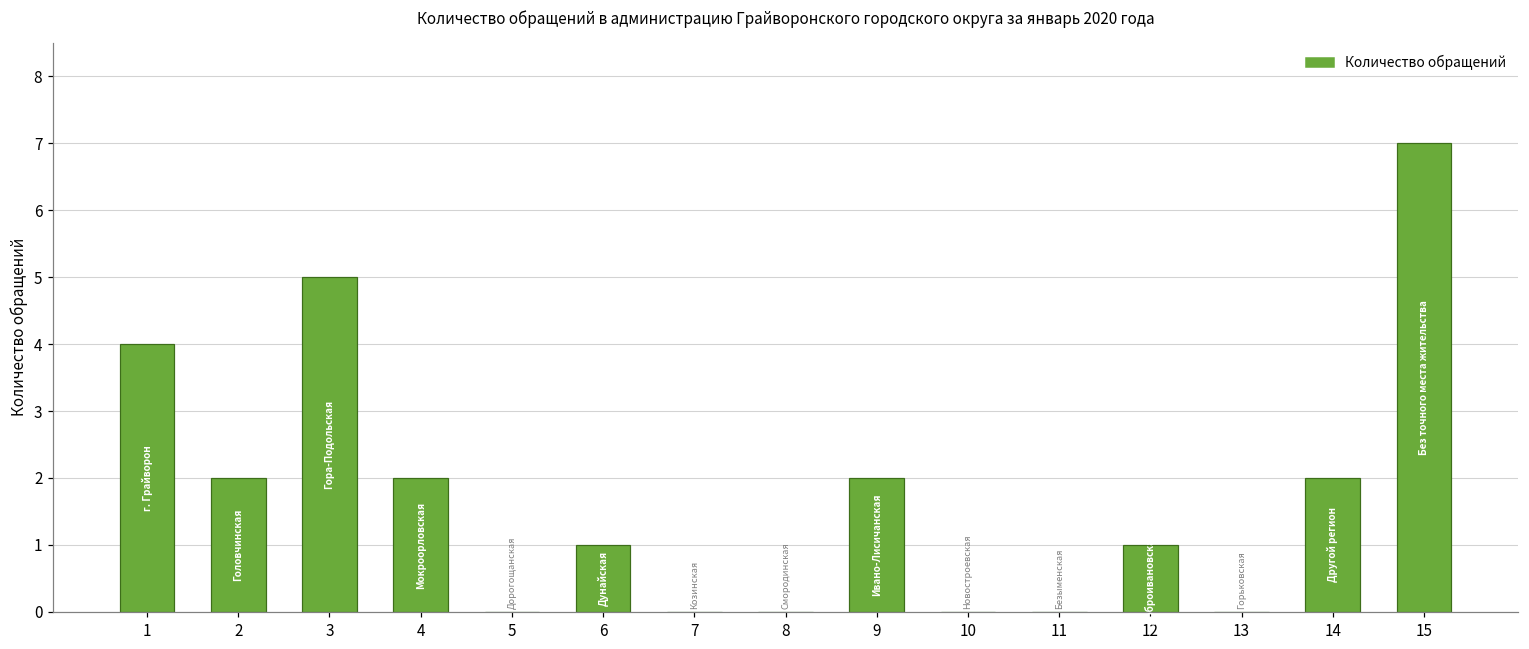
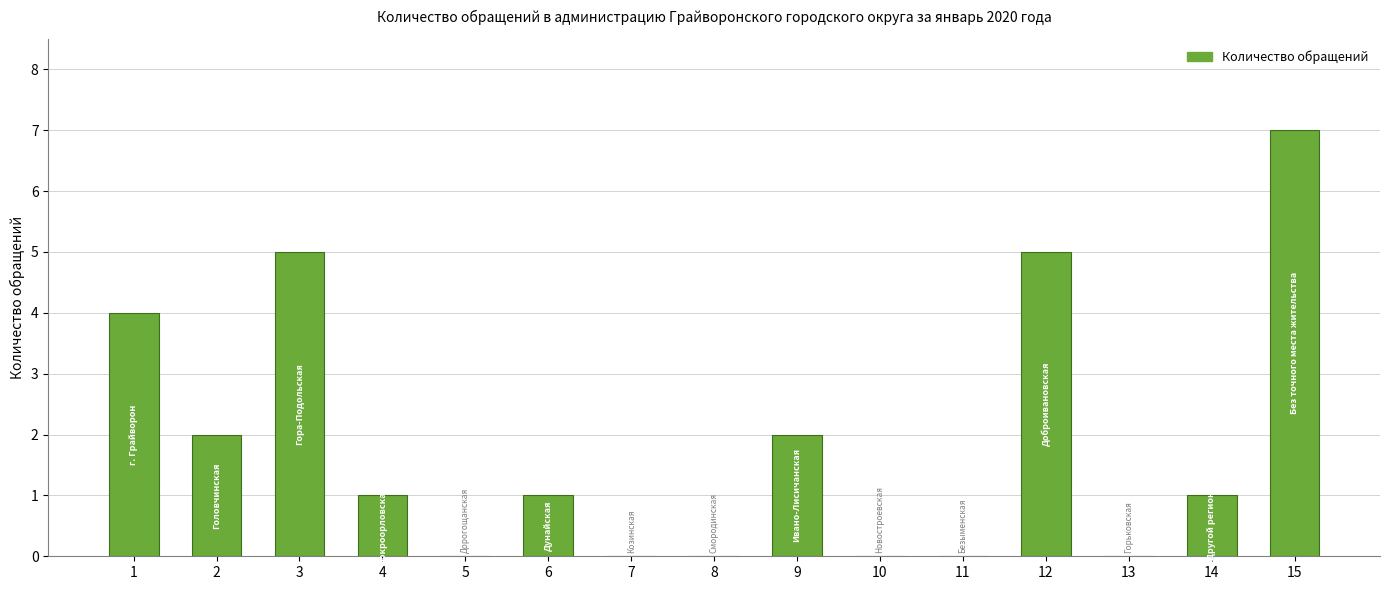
  {
    "1": 4,
    "2": 2,
    "3": 5,
-   "4": 2,
+   "4": 1,
    "5": 0,
    "6": 1,
    "7": 0,
    "8": 0,
    "9": 2,
    "10": 0,
    "11": 0,
-   "12": 1,
+   "12": 5,
    "13": 0,
-   "14": 2,
+   "14": 1,
    "15": 7
  }
